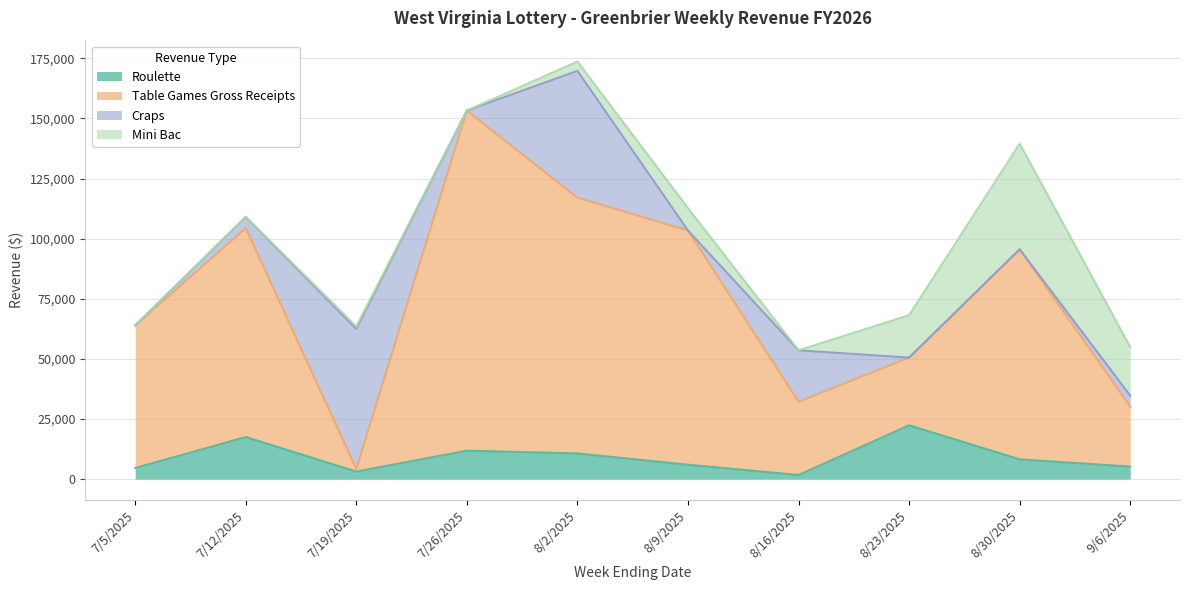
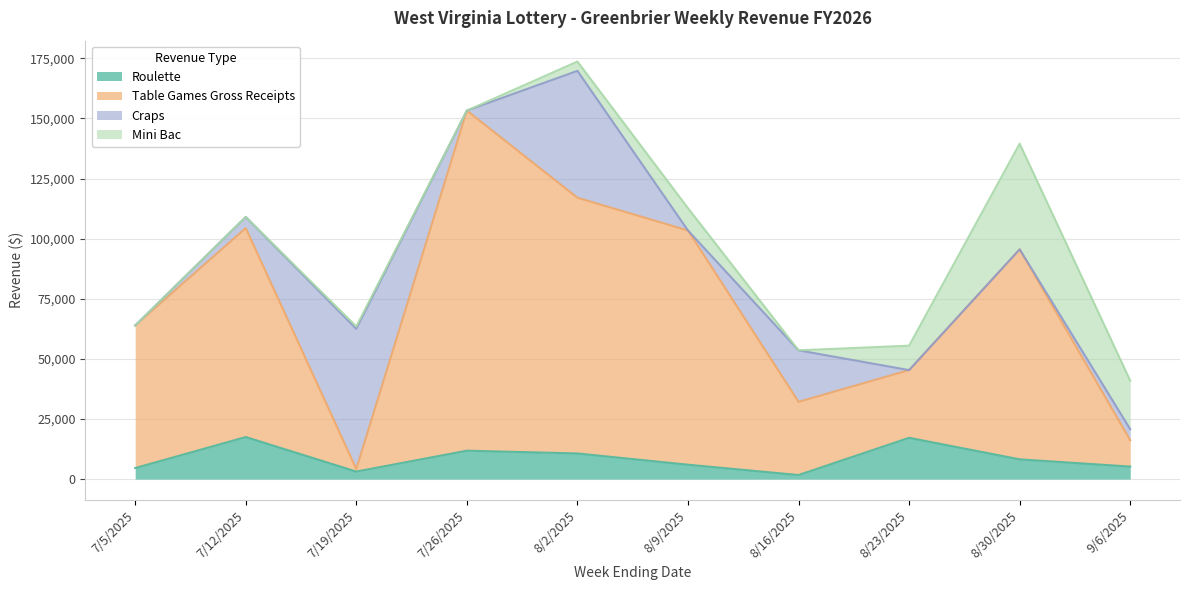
  {
    "Roulette": {
      "7/5/2025": "5,000",
      "7/12/2025": "17,000",
      "7/19/2025": "3,000",
      "7/26/2025": "12,000",
      "8/2/2025": "11,000",
      "8/9/2025": "6,000",
      "8/16/2025": "2,000",
-     "8/23/2025": "22,000",
+     "8/23/2025": "17,000",
      "8/30/2025": "8,000",
      "9/6/2025": "5,000"
    },
    "Table Games Gross Receipts": {
      "7/12/2025": "87,000",
      "7/19/2025": "1,000",
      "8/2/2025": "106,000",
      "8/16/2025": "30,000",
-     "9/6/2025": "25,000"
+     "9/6/2025": "11,000"
    },
    "Craps": {
      "8/2/2025": "53,000",
      "9/6/2025": "5,000"
    },
    "Mini Bac": {
      "8/2/2025": "4,000",
      "8/9/2025": "9,000",
-     "8/23/2025": "18,000",
+     "8/23/2025": "10,000",
      "8/30/2025": "44,000",
      "9/6/2025": "20,000"
    }
  }
